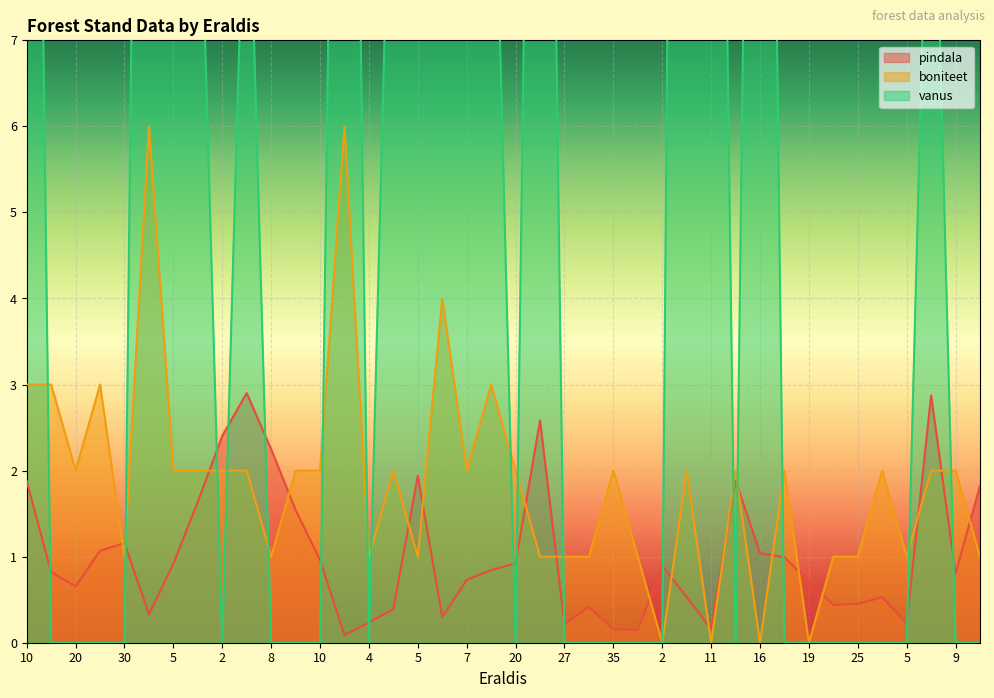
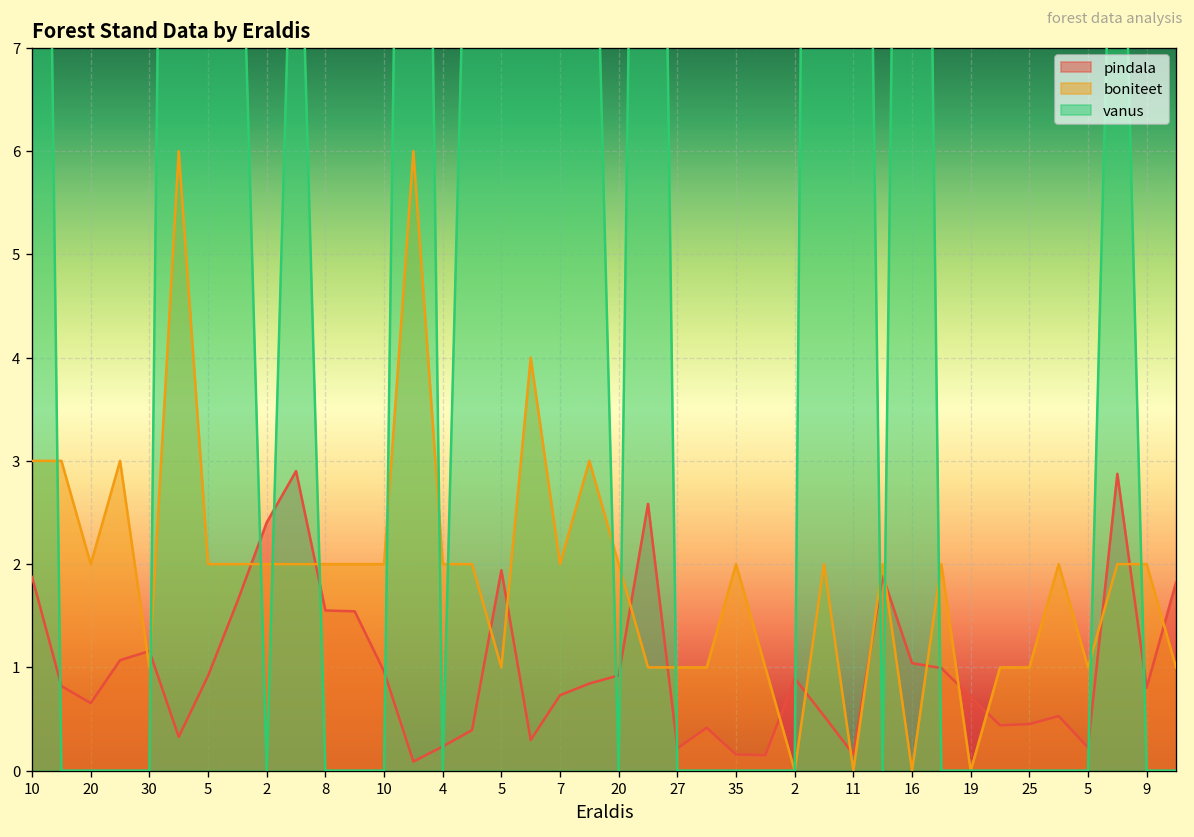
  {
    "pindala": {
      "30": 1.2,
-     "8": 2.2,
+     "8": 1.6,
      "4": 0.2,
      "16": 1.0
    },
    "boniteet": {
      "30": 1,
-     "8": 1,
-     "4": 1,
+     "8": 2,
+     "4": 2,
      "16": 0
    },
    "vanus": {
      "30": 0.0,
      "8": 0.0,
      "4": 0.0
    }
  }
